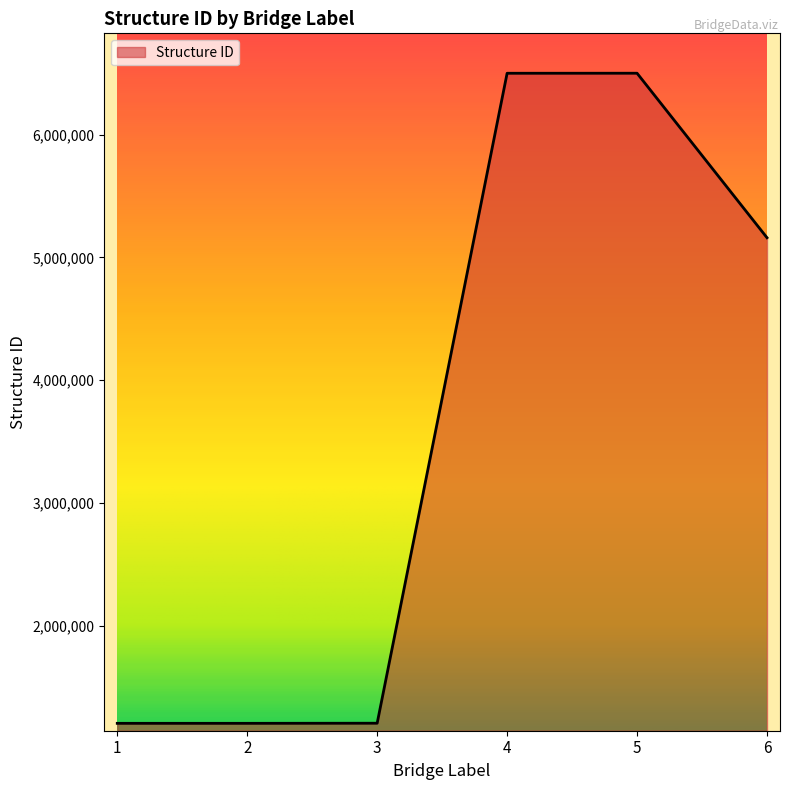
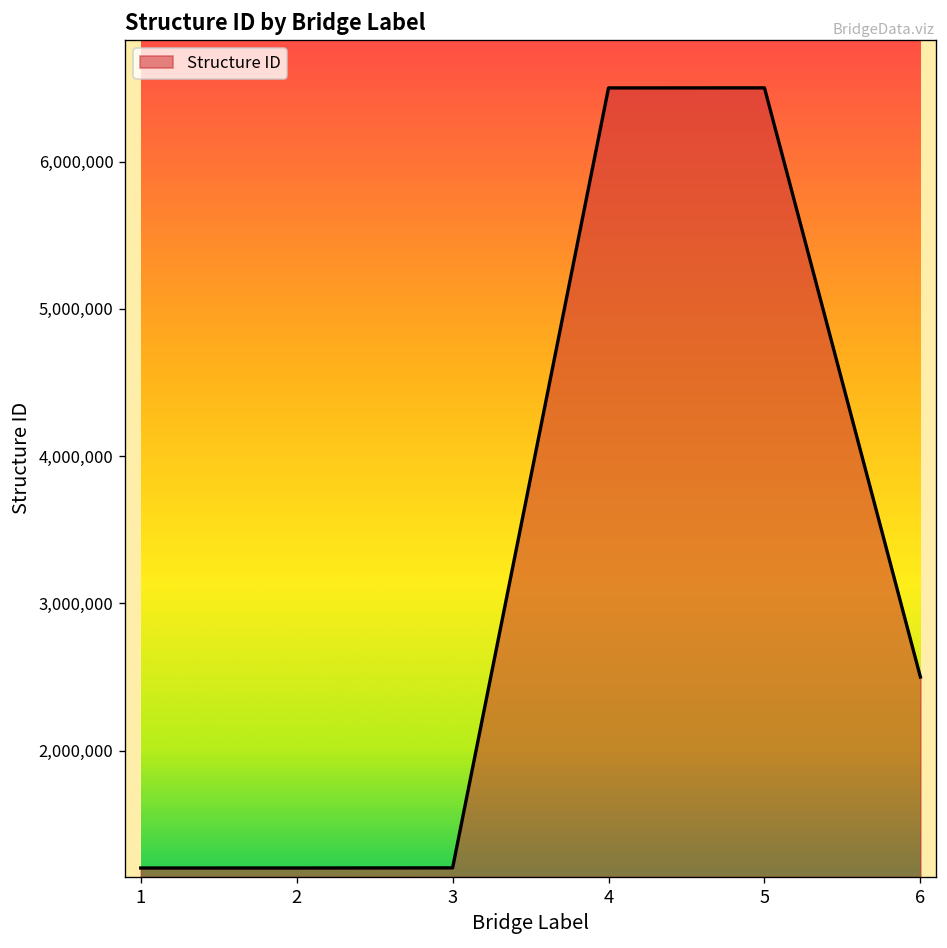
  {
    "1": "1,200,000",
    "2": "1,200,000",
    "3": "1,200,000",
    "4": "6,500,000",
    "5": "6,500,000",
-   "6": "5,160,000"
+   "6": "2,500,000"
  }
